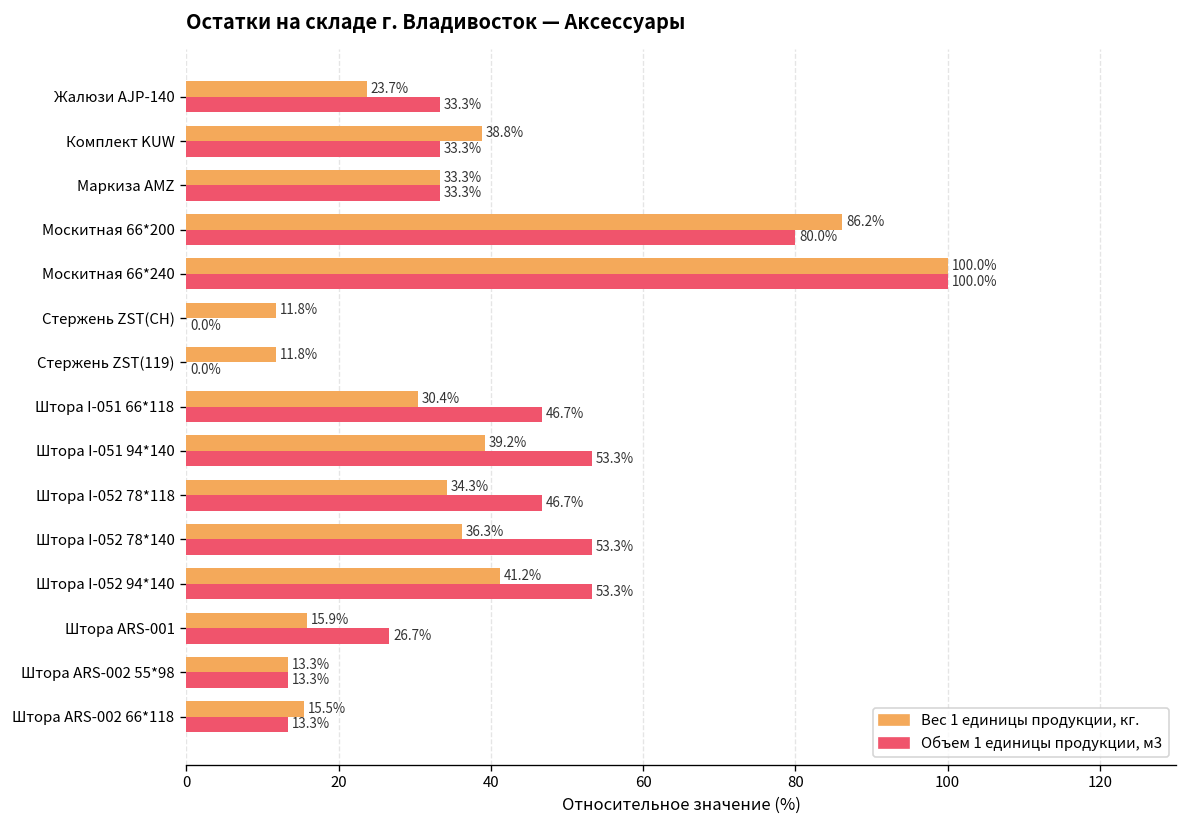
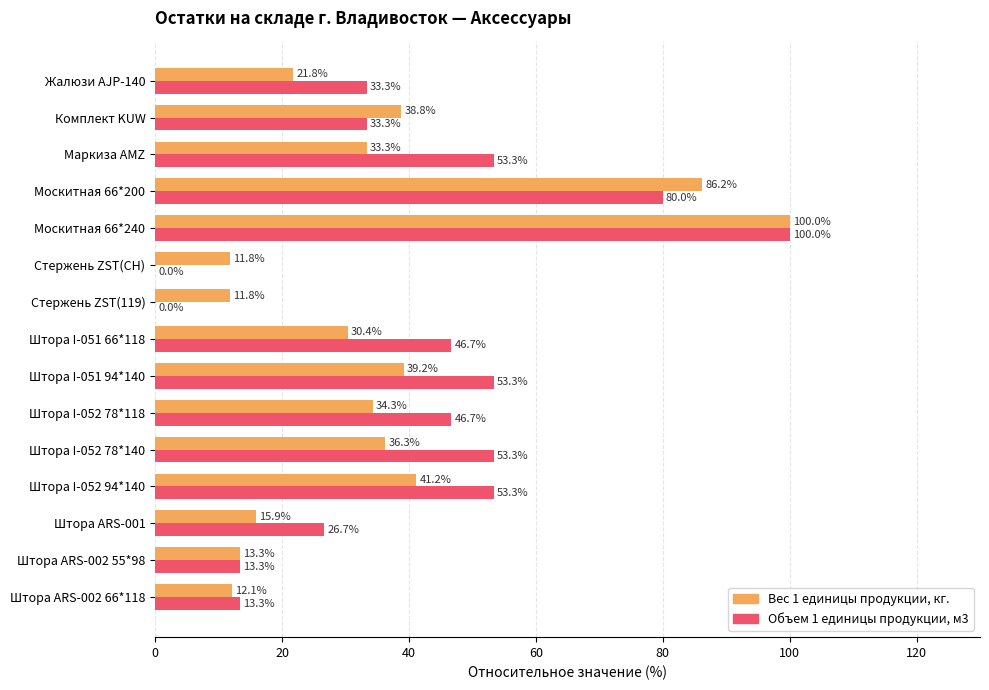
  {
    "Вес 1 единицы продукции, кг.": {
-     "Жалюзи AJP-140": "23.7%",
+     "Жалюзи AJP-140": "21.8%",
      "Комплект KUW": "38.8%",
      "Маркиза AMZ": "33.3%",
      "Москитная 66*200": "86.2%",
      "Москитная 66*240": "100.0%",
      "Стержень ZST(CH)": "11.8%",
      "Стержень ZST(119)": "11.8%",
      "Штора I-051 66*118": "30.4%",
      "Штора I-051 94*140": "39.2%",
      "Штора I-052 78*118": "34.3%",
      "Штора I-052 78*140": "36.3%",
      "Штора I-052 94*140": "41.2%",
      "Штора ARS-001": "15.9%",
      "Штора ARS-002 55*98": "13.3%",
-     "Штора ARS-002 66*118": "15.5%"
+     "Штора ARS-002 66*118": "12.1%"
    },
    "Объем 1 единицы продукции, м3": {
      "Жалюзи AJP-140": "33.3%",
      "Комплект KUW": "33.3%",
-     "Маркиза AMZ": "33.3%",
+     "Маркиза AMZ": "53.3%",
      "Москитная 66*200": "80.0%",
      "Москитная 66*240": "100.0%",
      "Стержень ZST(CH)": "0.0%",
      "Стержень ZST(119)": "0.0%",
      "Штора I-051 66*118": "46.7%",
      "Штора I-051 94*140": "53.3%",
      "Штора I-052 78*118": "46.7%",
      "Штора I-052 78*140": "53.3%",
      "Штора I-052 94*140": "53.3%",
      "Штора ARS-001": "26.7%",
      "Штора ARS-002 55*98": "13.3%",
      "Штора ARS-002 66*118": "13.3%"
    }
  }
